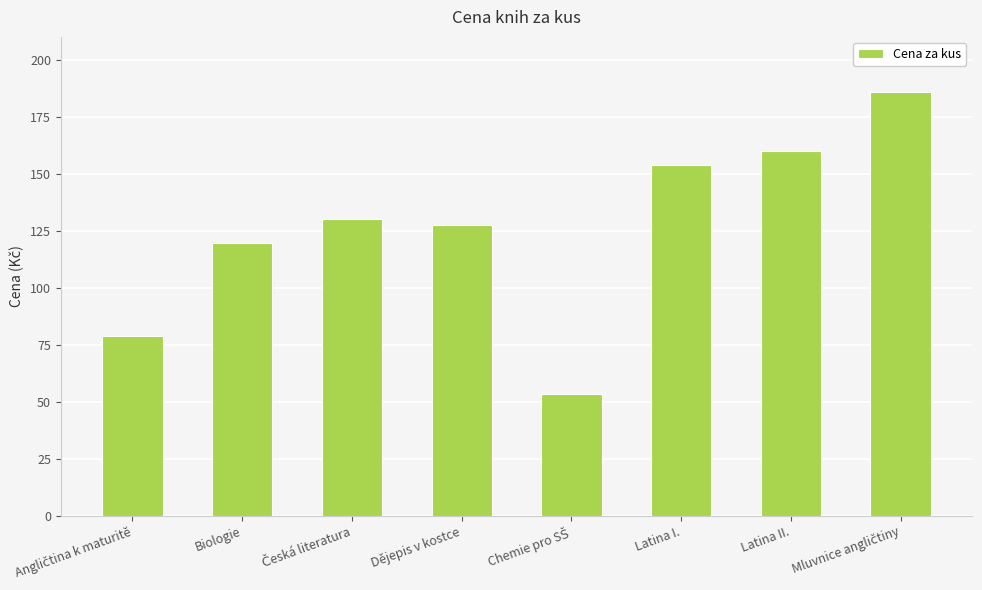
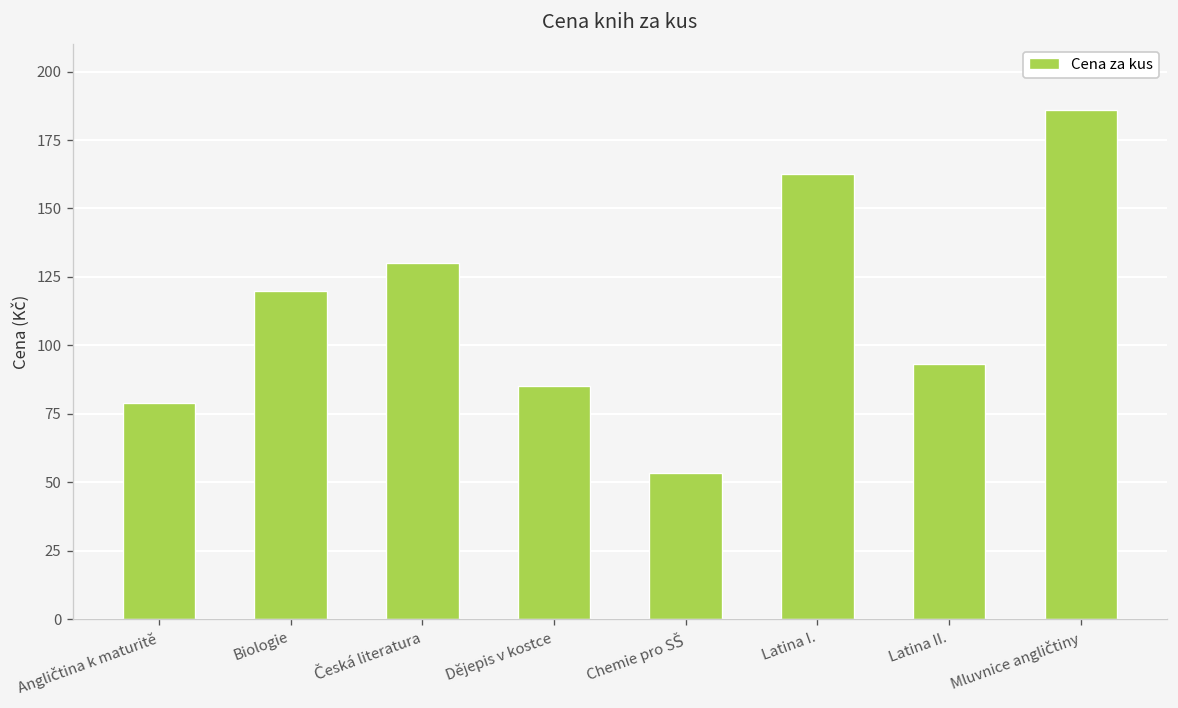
  {
    "Angličtina k maturitě": 79,
    "Biologie": 120,
    "Česká literatura": 130,
-   "Dějepis v kostce": 128,
+   "Dějepis v kostce": 85,
    "Chemie pro SŠ": 53,
-   "Latina I.": 154,
-   "Latina II.": 160,
+   "Latina I.": 163,
+   "Latina II.": 93,
    "Mluvnice angličtiny": 186
  }
